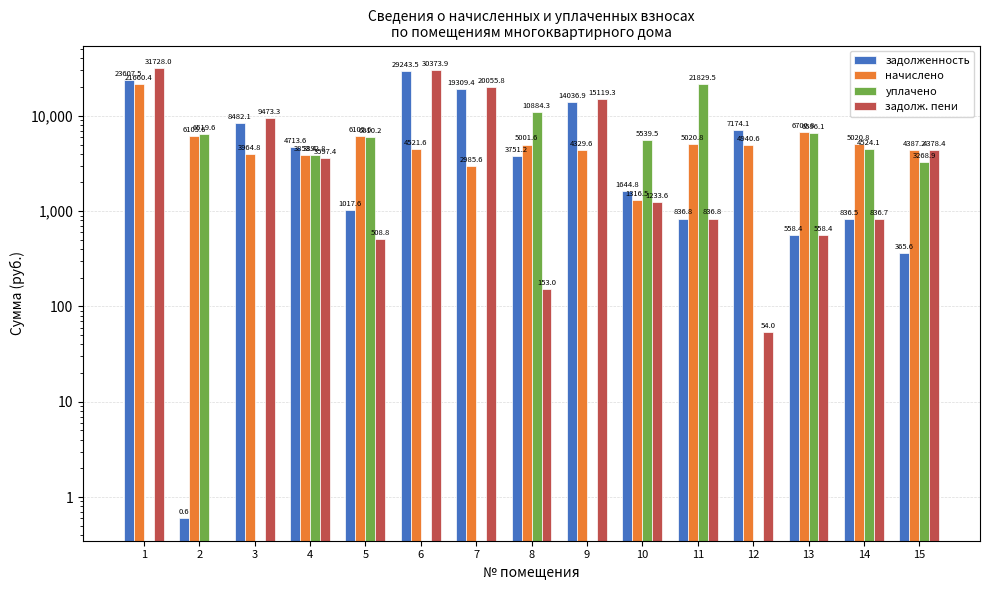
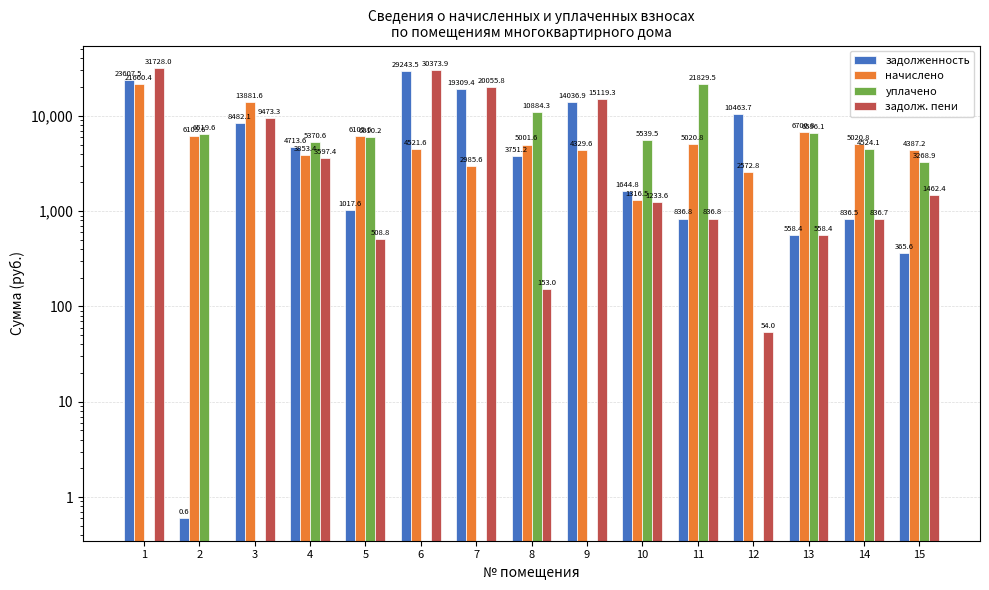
  {
    "задолженность": {
      "2": 0.6,
      "3": 8482.1,
      "4": 4713.6,
      "5": 1017.6,
      "6": 29243.5,
      "7": 19309.4,
      "8": 3751.2,
      "9": 14036.9,
      "10": 1644.8,
      "11": 836.8,
-     "12": 7174.1,
+     "12": 10463.7,
      "13": 558.4,
      "14": 836.5,
      "15": 365.6
    },
    "начислено": {
-     "3": 3964.8,
+     "3": 13881.6,
      "4": 3853.4,
      "6": 4521.6,
      "7": 2985.6,
      "8": 5001.6,
      "9": 4329.6,
      "10": 1316.5,
      "11": 5020.8,
-     "12": 4940.6,
+     "12": 2572.8,
      "15": 4387.2
    },
    "уплачено": {
-     "4": 3892.8,
+     "4": 5370.6,
      "8": 10884.3,
      "10": 5539.5,
      "11": 21829.5,
      "15": 3268.9
    },
    "задолж. пени": {
      "1": 31728.0,
      "3": 9473.3,
      "4": 3597.4,
      "5": 508.8,
      "6": 30373.9,
      "7": 20055.8,
      "8": 153.0,
      "9": 15119.3,
      "10": 1233.6,
      "11": 836.8,
      "12": 54.0,
      "13": 558.4,
      "14": 836.7,
-     "15": 4378.4
+     "15": 1462.4
    }
  }
